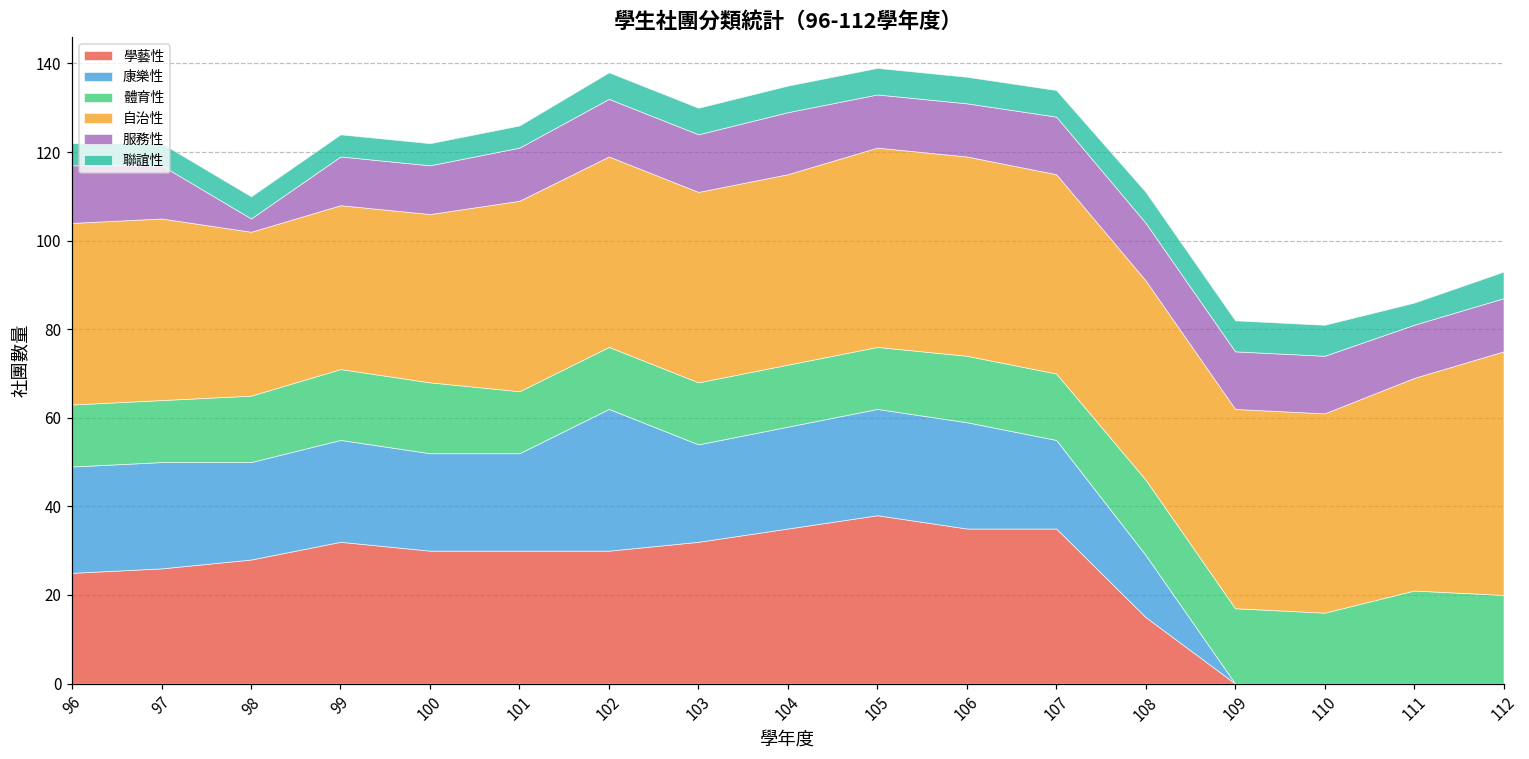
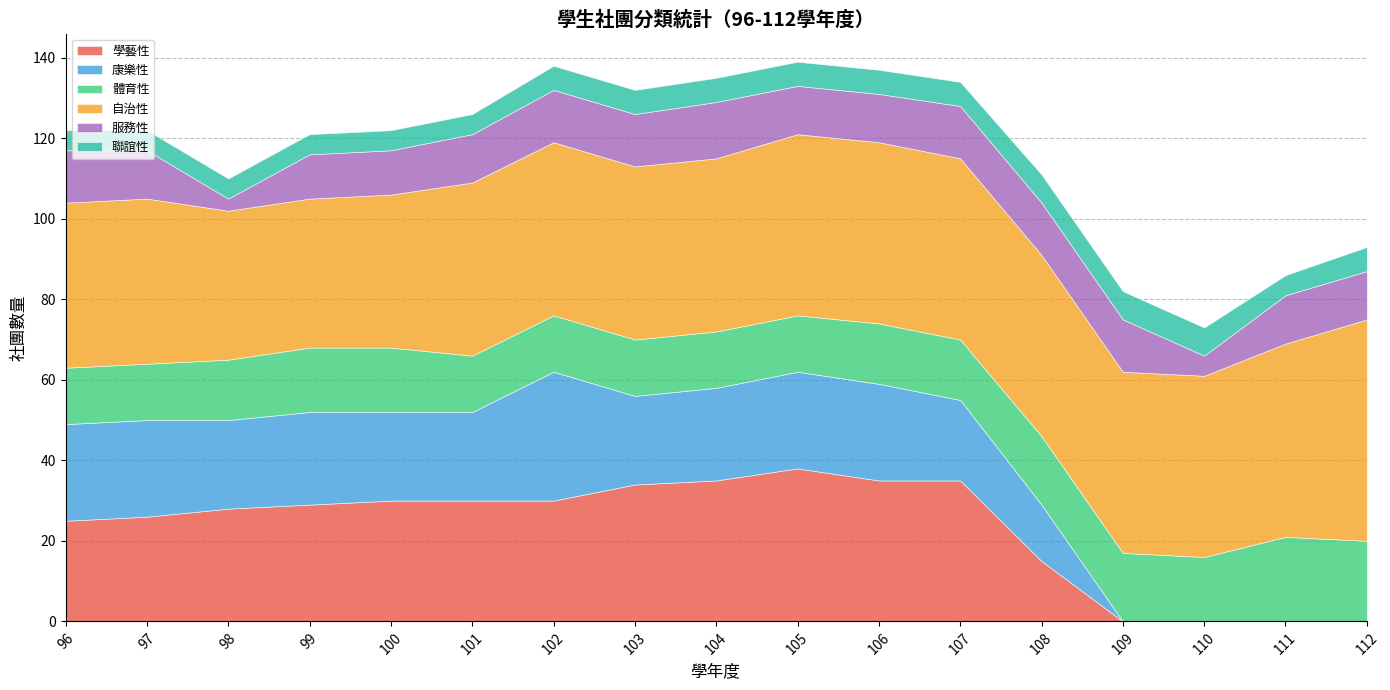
  {
    "學藝性": {
      "96": 25,
      "97": 26,
      "98": 28,
-     "99": 32,
+     "99": 29,
      "100": 30,
      "101": 30,
      "102": 30,
-     "103": 32,
+     "103": 34,
      "104": 35,
      "105": 38,
      "106": 35,
      "107": 35,
      "108": 15
    },
    "康樂性": {
      "96": 24,
      "97": 24,
      "98": 22,
      "99": 23,
      "100": 22,
      "101": 22,
      "102": 32,
      "103": 22,
      "104": 23,
      "105": 24,
      "106": 24,
      "107": 20,
      "108": 14
    },
    "自治性": {
      "96": 41,
      "97": 41,
      "98": 37,
      "99": 37,
      "100": 38,
      "101": 43,
      "102": 43,
      "103": 43,
      "104": 43,
      "105": 45,
      "106": 45,
      "107": 45,
      "108": 45,
      "109": 45,
      "110": 45,
      "111": 48,
      "112": 55
    },
    "服務性": {
      "96": 13,
      "98": 3,
      "99": 11,
      "100": 11,
      "101": 12,
      "102": 13,
      "103": 13,
      "104": 14,
      "105": 12,
      "106": 12,
      "107": 13,
      "108": 13,
      "109": 13,
-     "110": 13,
+     "110": 5,
      "111": 12,
      "112": 12
    }
  }
